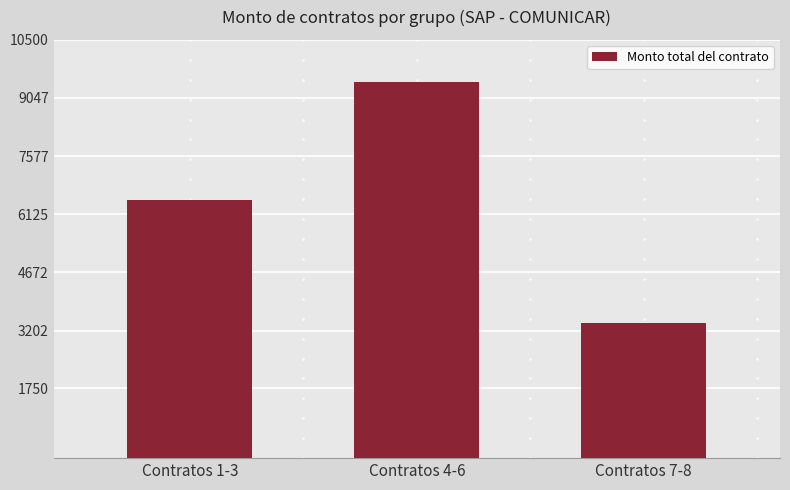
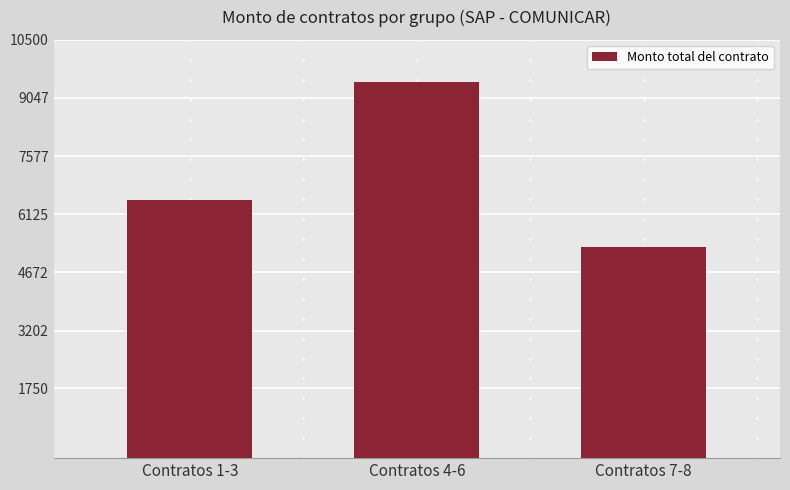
  {
    "Monto total del contrato": {
      "Contratos 1-3": 6500,
      "Contratos 4-6": 9400,
-     "Contratos 7-8": 3400
+     "Contratos 7-8": 5300
    }
  }
